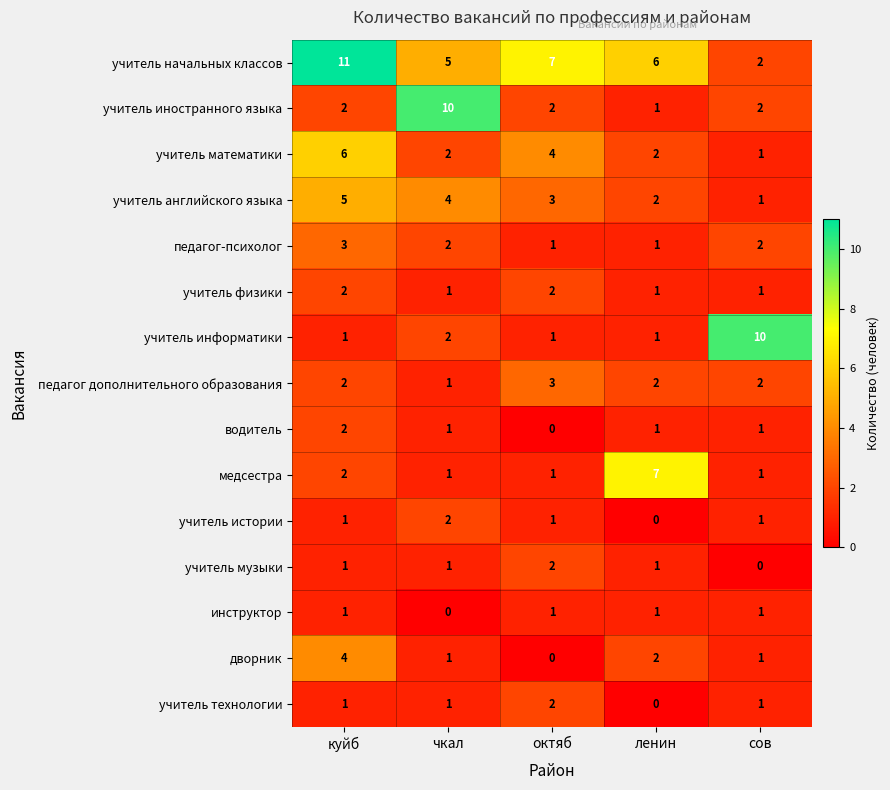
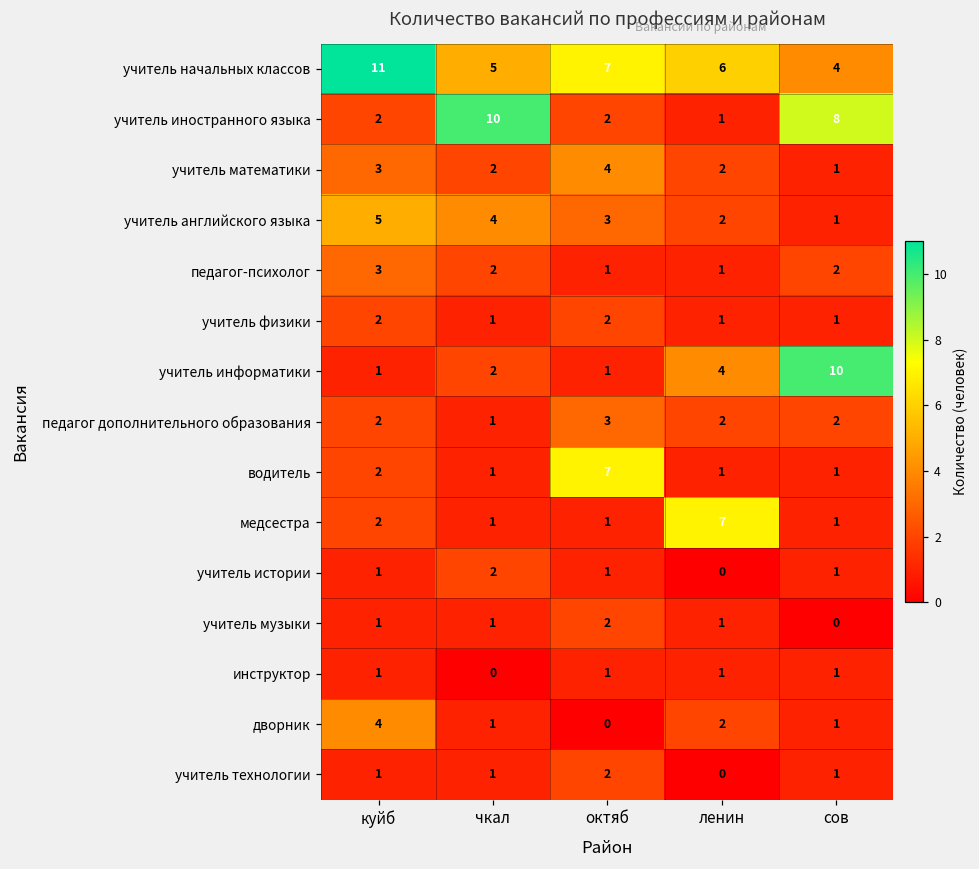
  {
    "учитель начальных классов": {
      "куйб": 11,
      "чкал": 5,
      "октяб": 7,
      "ленин": 6,
-     "сов": 2
+     "сов": 4
    },
    "учитель иностранного языка": {
      "куйб": 2,
      "чкал": 10,
      "октяб": 2,
      "ленин": 1,
-     "сов": 2
+     "сов": 8
    },
    "учитель математики": {
-     "куйб": 6,
+     "куйб": 3,
      "чкал": 2,
      "октяб": 4,
      "ленин": 2,
      "сов": 1
    },
    "учитель английского языка": {
      "куйб": 5,
      "чкал": 4,
      "октяб": 3,
      "ленин": 2,
      "сов": 1
    },
    "педагог-психолог": {
      "куйб": 3,
      "чкал": 2,
      "октяб": 1,
      "ленин": 1,
      "сов": 2
    },
    "учитель физики": {
      "куйб": 2,
      "чкал": 1,
      "октяб": 2,
      "ленин": 1,
      "сов": 1
    },
    "учитель информатики": {
      "куйб": 1,
      "чкал": 2,
      "октяб": 1,
-     "ленин": 1,
+     "ленин": 4,
      "сов": 10
    },
    "педагог дополнительного образования": {
      "куйб": 2,
      "чкал": 1,
      "октяб": 3,
      "ленин": 2,
      "сов": 2
    },
    "водитель": {
      "куйб": 2,
      "чкал": 1,
-     "октяб": 0,
+     "октяб": 7,
      "ленин": 1,
      "сов": 1
    },
    "медсестра": {
      "куйб": 2,
      "чкал": 1,
      "октяб": 1,
      "ленин": 7,
      "сов": 1
    },
    "учитель истории": {
      "куйб": 1,
      "чкал": 2,
      "октяб": 1,
      "ленин": 0,
      "сов": 1
    },
    "учитель музыки": {
      "куйб": 1,
      "чкал": 1,
      "октяб": 2,
      "ленин": 1,
      "сов": 0
    },
    "инструктор": {
      "куйб": 1,
      "чкал": 0,
      "октяб": 1,
      "ленин": 1,
      "сов": 1
    },
    "дворник": {
      "куйб": 4,
      "чкал": 1,
      "октяб": 0,
      "ленин": 2,
      "сов": 1
    },
    "учитель технологии": {
      "куйб": 1,
      "чкал": 1,
      "октяб": 2,
      "ленин": 0,
      "сов": 1
    }
  }
